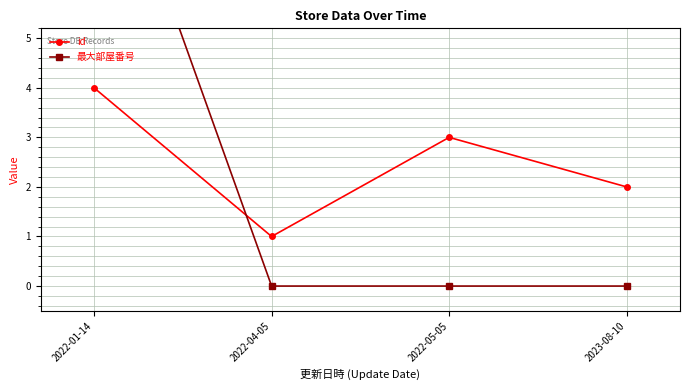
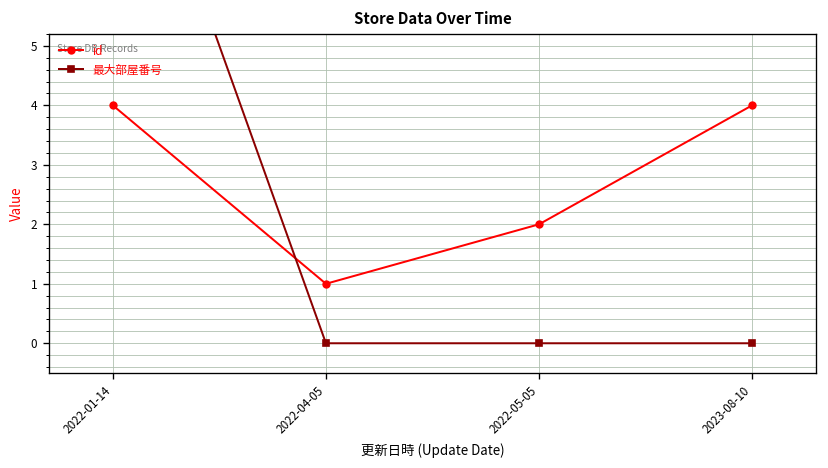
  {
    "id": {
      "2022-01-14": 4,
      "2022-04-05": 1,
-     "2022-05-05": 3,
-     "2023-08-10": 2
+     "2022-05-05": 2,
+     "2023-08-10": 4
    },
    "最大部屋番号": {
      "2022-04-05": 0,
      "2022-05-05": 0,
      "2023-08-10": 0
    }
  }
